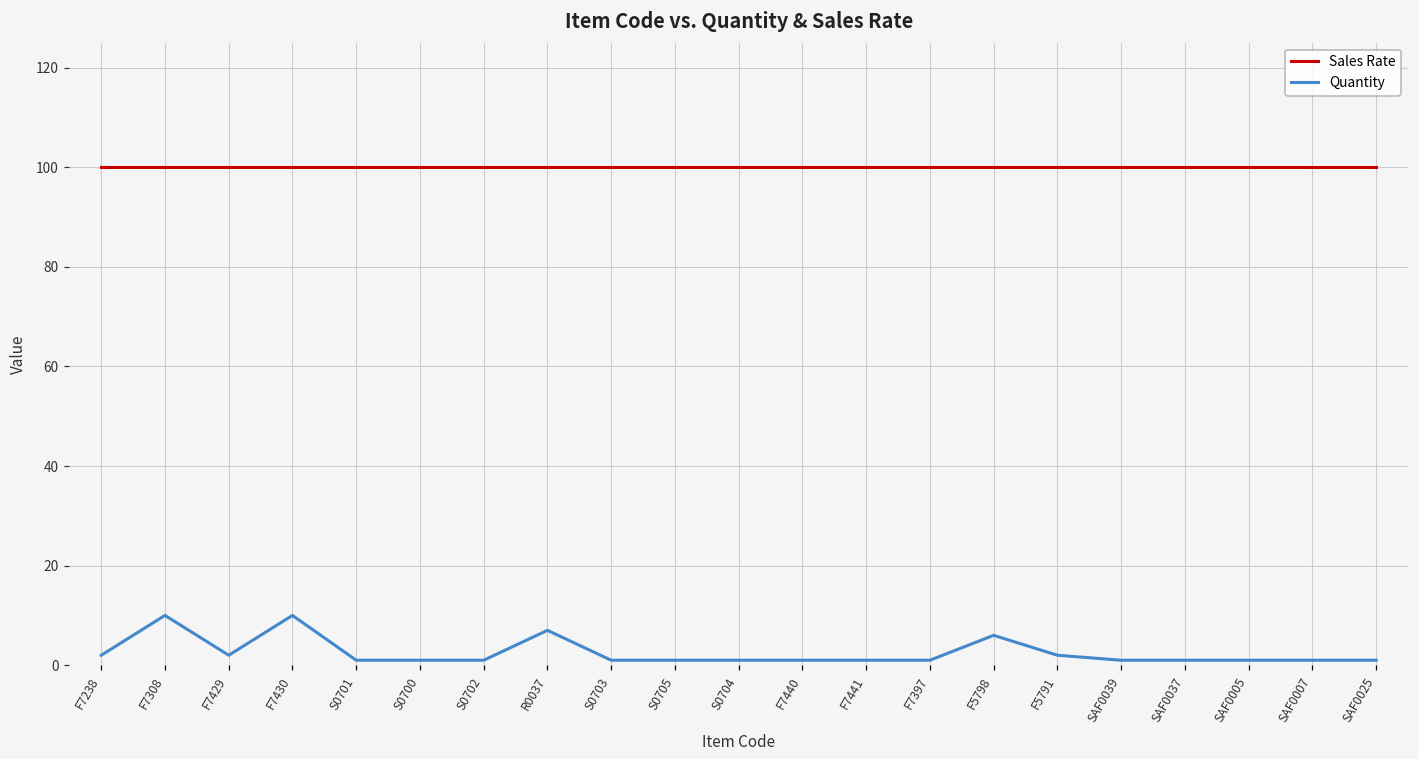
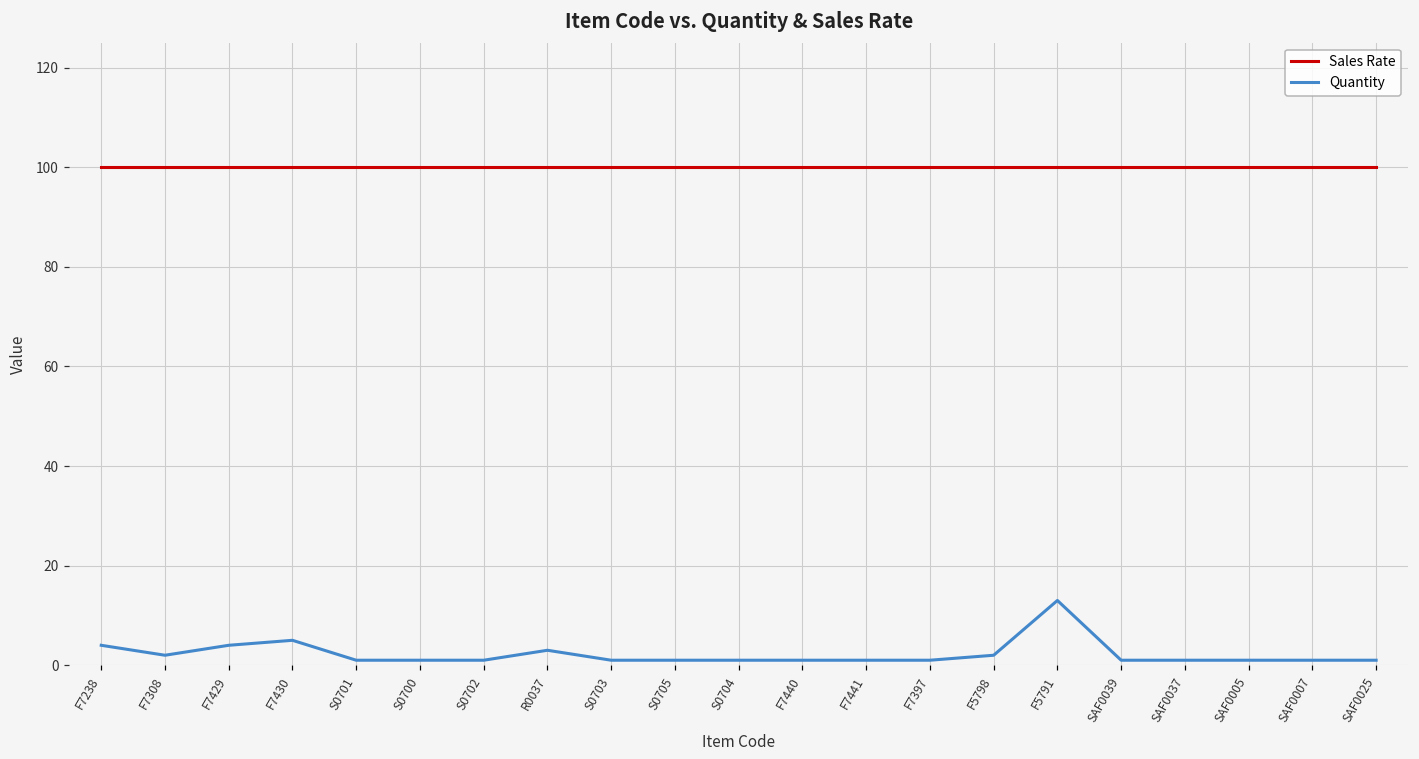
  {
    "Sales Rate": {
      "F7238": 100,
      "F7308": 100,
      "F7429": 100,
      "F7430": 100,
      "S0701": 100,
      "S0700": 100,
      "S0702": 100,
      "R0037": 100,
      "S0703": 100,
      "S0705": 100,
      "S0704": 100,
      "F7440": 100,
      "F7441": 100,
      "F7397": 100,
      "F5798": 100,
      "F5791": 100,
      "SAF0039": 100,
      "SAF0037": 100,
      "SAF0005": 100,
      "SAF0007": 100,
      "SAF0025": 100
    },
    "Quantity": {
-     "F7238": 2,
-     "F7308": 10,
-     "F7429": 2,
-     "F7430": 10,
+     "F7238": 4,
+     "F7308": 2,
+     "F7429": 4,
+     "F7430": 5,
      "S0701": 1,
      "S0700": 1,
      "S0702": 1,
-     "R0037": 7,
+     "R0037": 3,
      "S0703": 1,
      "S0705": 1,
      "S0704": 1,
      "F7440": 1,
      "F7441": 1,
      "F7397": 1,
-     "F5798": 6,
-     "F5791": 2,
+     "F5798": 2,
+     "F5791": 13,
      "SAF0039": 1,
      "SAF0037": 1,
      "SAF0005": 1,
      "SAF0007": 1,
      "SAF0025": 1
    }
  }
